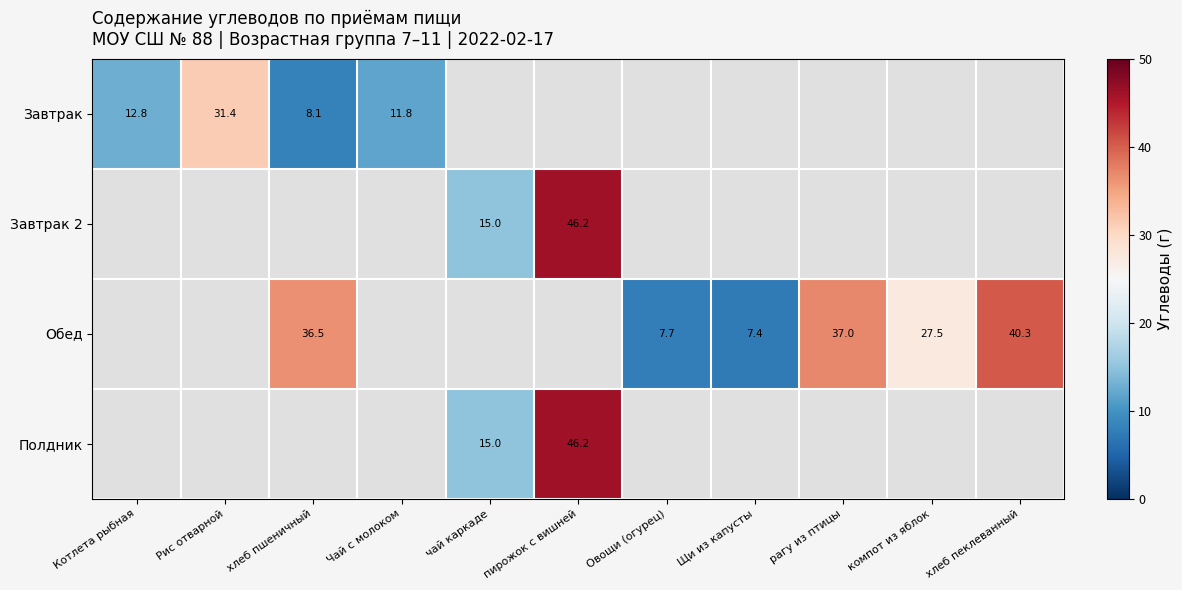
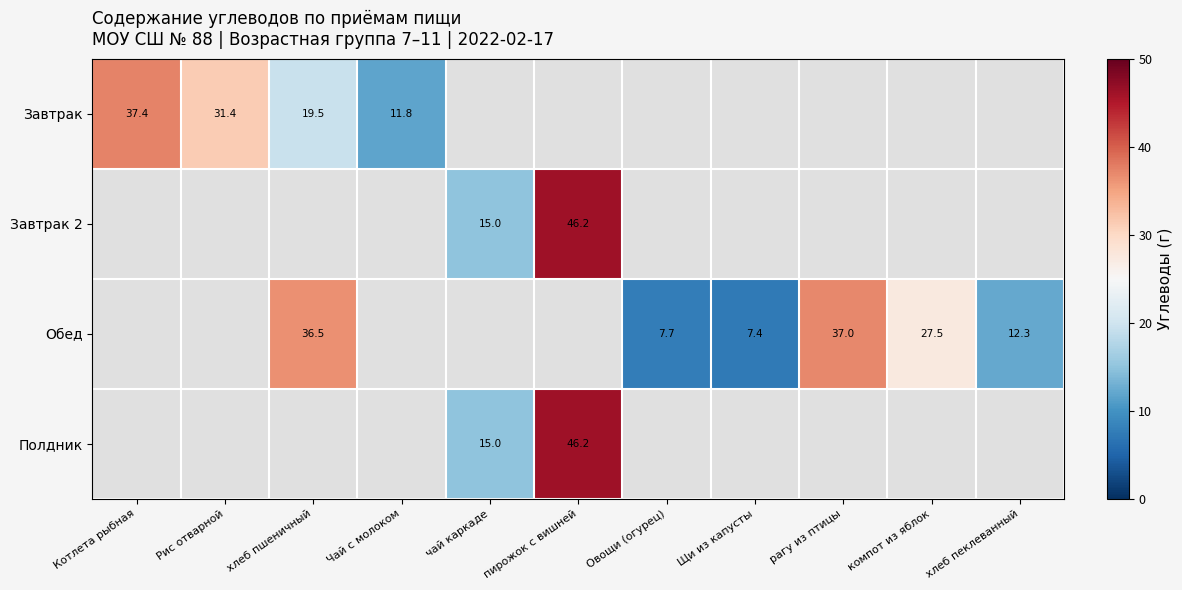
  {
    "Завтрак": {
-     "Котлета рыбная": 12.8,
+     "Котлета рыбная": 37.4,
      "Рис отварной": 31.4,
-     "хлеб пшеничный": 8.1,
+     "хлеб пшеничный": 19.5,
      "Чай с молоком": 11.8
    },
    "Завтрак 2": {
      "чай каркаде": 15.0,
      "пирожок с вишней": 46.2
    },
    "Обед": {
      "хлеб пшеничный": 36.5,
      "Овощи (огурец)": 7.7,
      "Щи из капусты": 7.4,
      "рагу из птицы": 37.0,
      "компот из яблок": 27.5,
-     "хлеб пеклеванный": 40.3
+     "хлеб пеклеванный": 12.3
    },
    "Полдник": {
      "чай каркаде": 15.0,
      "пирожок с вишней": 46.2
    }
  }
